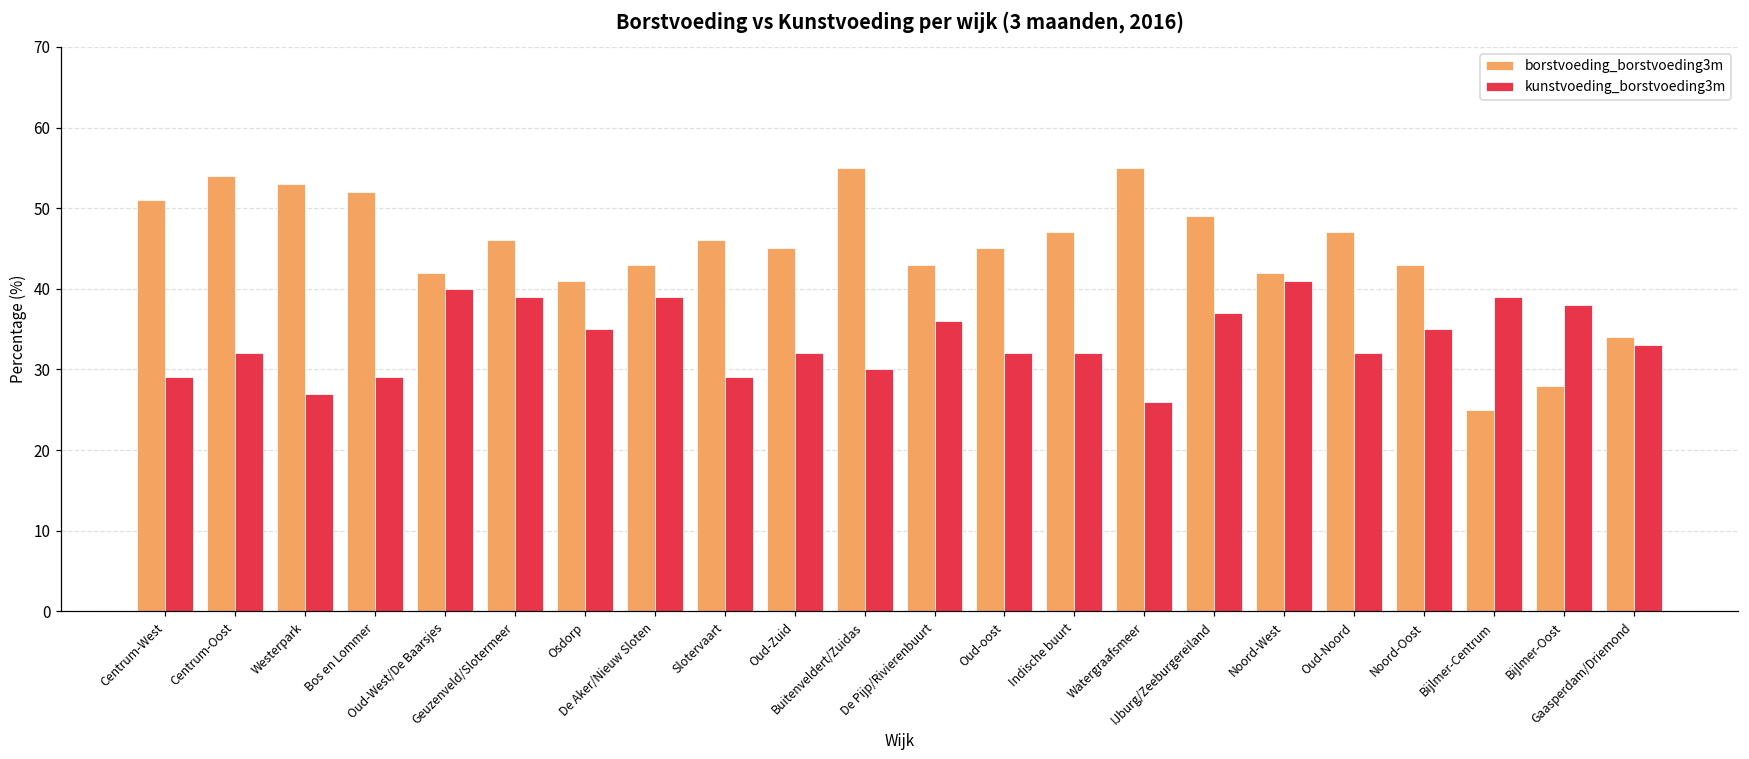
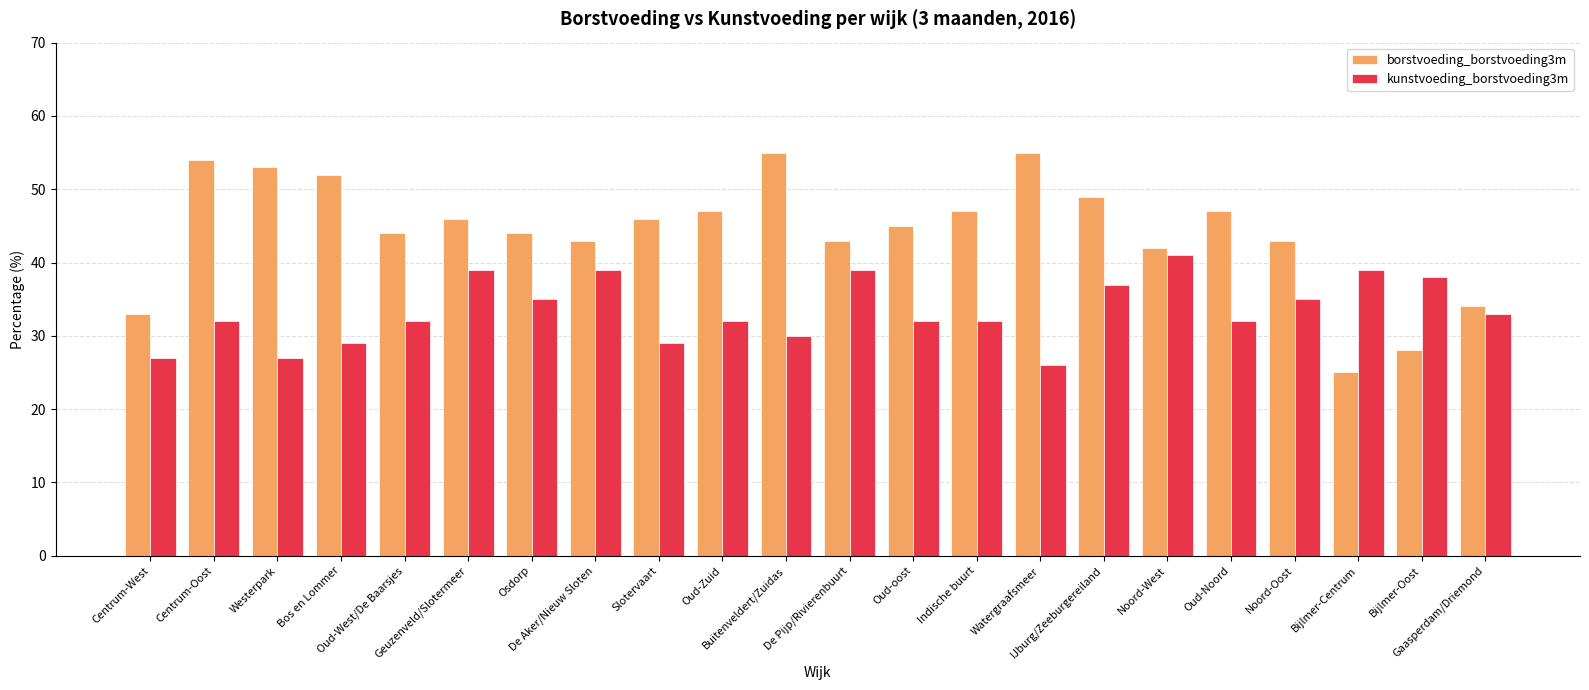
  {
    "borstvoeding_borstvoeding3m": {
-     "Centrum-West": 51,
+     "Centrum-West": 33,
      "Centrum-Oost": 54,
      "Westerpark": 53,
      "Bos en Lommer": 52,
-     "Oud-West/De Baarsjes": 42,
+     "Oud-West/De Baarsjes": 44,
      "Geuzenveld/Slotermeer": 46,
-     "Osdorp": 41,
+     "Osdorp": 44,
      "De Aker/Nieuw Sloten": 43,
      "Slotervaart": 46,
-     "Oud-Zuid": 45,
+     "Oud-Zuid": 47,
      "Buitenveldert/Zuidas": 55,
      "De Pijp/Rivierenbuurt": 43,
      "Oud-oost": 45,
      "Indische buurt": 47,
      "Watergraafsmeer": 55,
      "IJburg/Zeeburgereiland": 49,
      "Noord-West": 42,
      "Oud-Noord": 47,
      "Noord-Oost": 43,
      "Bijlmer-Centrum": 25,
      "Bijlmer-Oost": 28,
      "Gaasperdam/Driemond": 34
    },
    "kunstvoeding_borstvoeding3m": {
-     "Centrum-West": 29,
+     "Centrum-West": 27,
      "Centrum-Oost": 32,
      "Westerpark": 27,
      "Bos en Lommer": 29,
-     "Oud-West/De Baarsjes": 40,
+     "Oud-West/De Baarsjes": 32,
      "Geuzenveld/Slotermeer": 39,
      "Osdorp": 35,
      "De Aker/Nieuw Sloten": 39,
      "Slotervaart": 29,
      "Oud-Zuid": 32,
      "Buitenveldert/Zuidas": 30,
-     "De Pijp/Rivierenbuurt": 36,
+     "De Pijp/Rivierenbuurt": 39,
      "Oud-oost": 32,
      "Indische buurt": 32,
      "Watergraafsmeer": 26,
      "IJburg/Zeeburgereiland": 37,
      "Noord-West": 41,
      "Oud-Noord": 32,
      "Noord-Oost": 35,
      "Bijlmer-Centrum": 39,
      "Bijlmer-Oost": 38,
      "Gaasperdam/Driemond": 33
    }
  }
